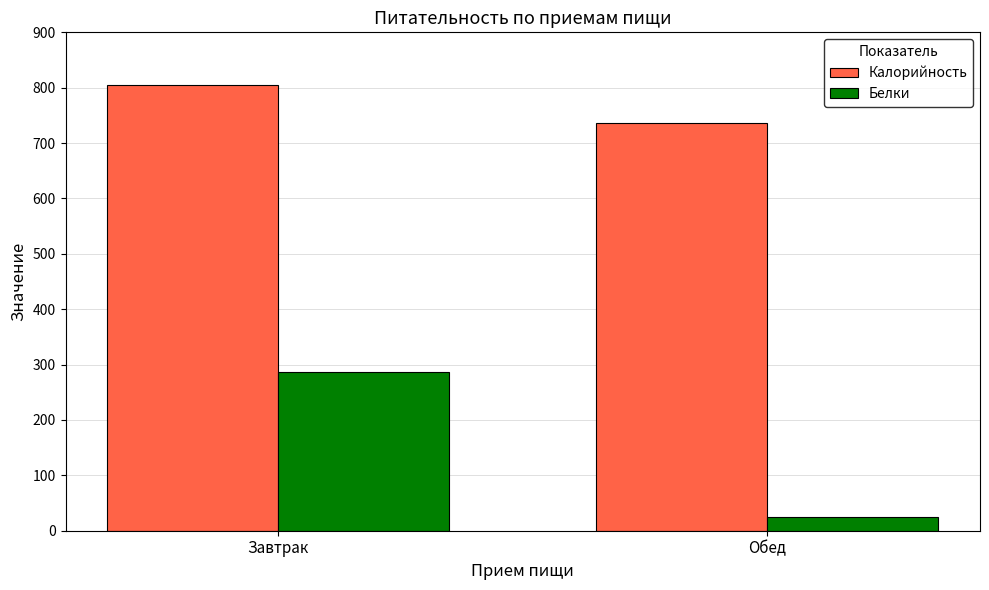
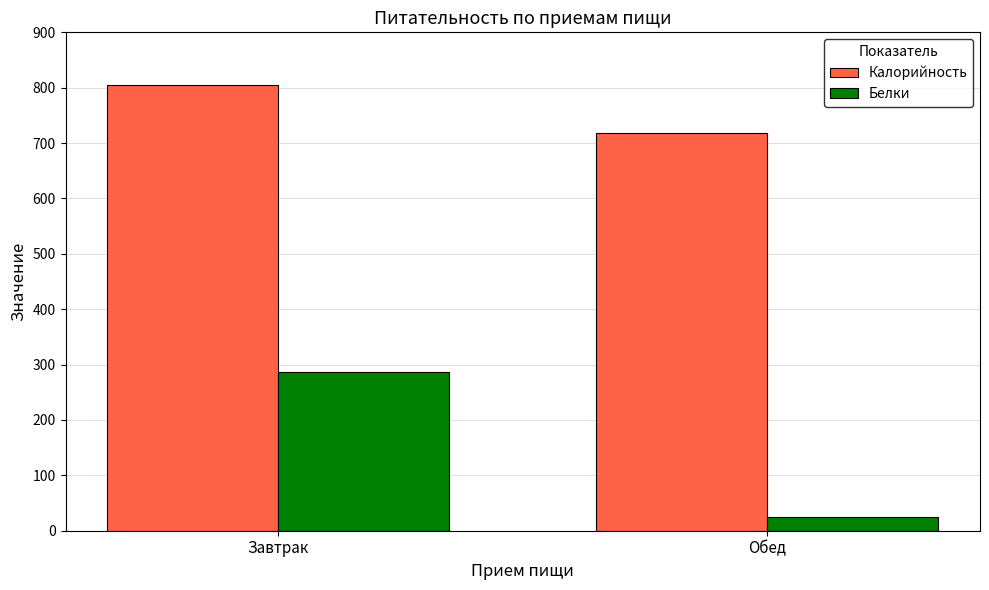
  {
    "Калорийность": {
      "Завтрак": 810,
-     "Обед": 740
+     "Обед": 720
    },
    "Белки": {
      "Завтрак": 290,
      "Обед": 20
    }
  }
